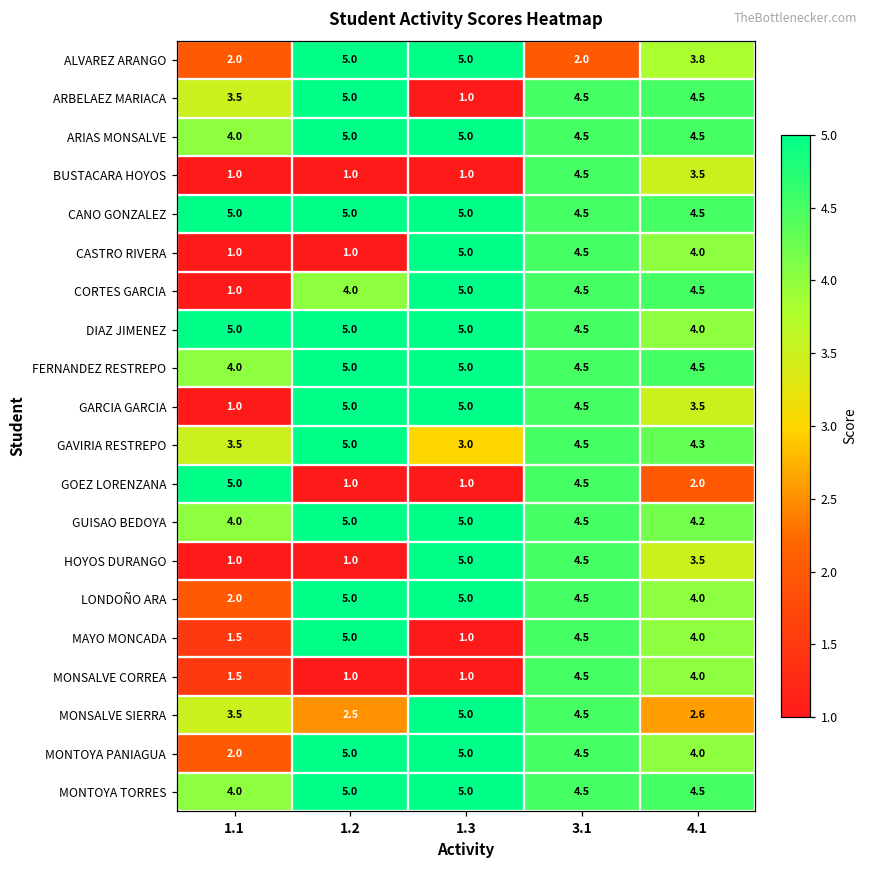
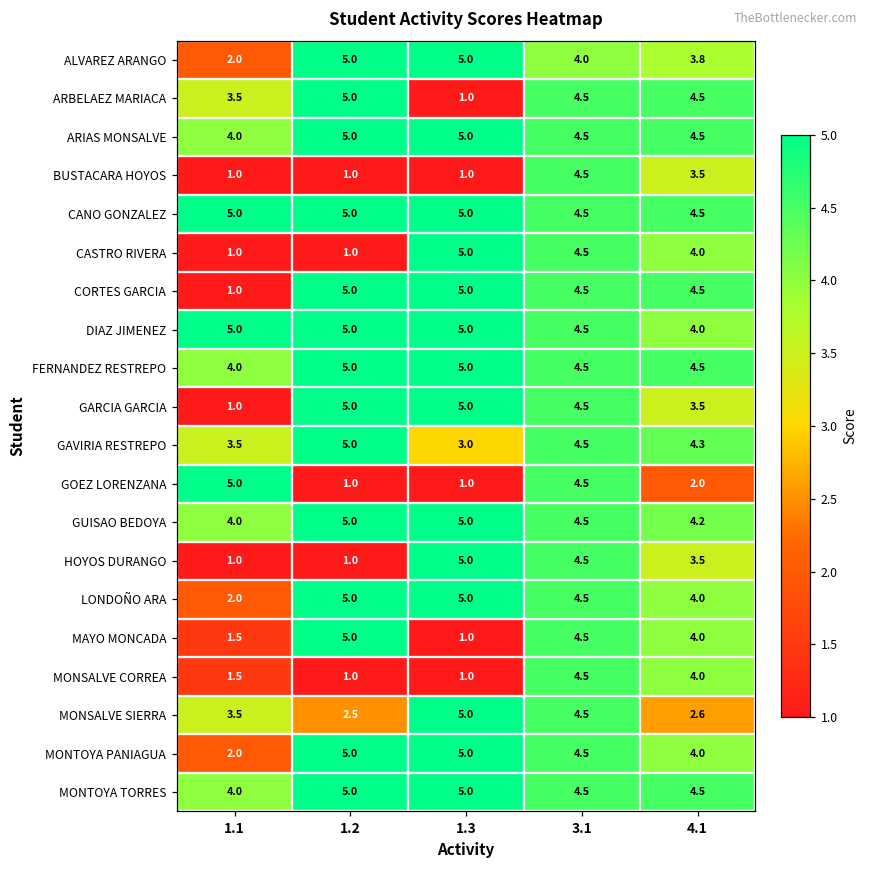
  {
    "ALVAREZ ARANGO": {
      "1.1": 2.0,
      "1.2": 5.0,
      "1.3": 5.0,
-     "3.1": 2.0,
+     "3.1": 4.0,
      "4.1": 3.8
    },
    "ARBELAEZ MARIACA": {
      "1.1": 3.5,
      "1.2": 5.0,
      "1.3": 1.0,
      "3.1": 4.5,
      "4.1": 4.5
    },
    "ARIAS MONSALVE": {
      "1.1": 4.0,
      "1.2": 5.0,
      "1.3": 5.0,
      "3.1": 4.5,
      "4.1": 4.5
    },
    "BUSTACARA HOYOS": {
      "1.1": 1.0,
      "1.2": 1.0,
      "1.3": 1.0,
      "3.1": 4.5,
      "4.1": 3.5
    },
    "CANO GONZALEZ": {
      "1.1": 5.0,
      "1.2": 5.0,
      "1.3": 5.0,
      "3.1": 4.5,
      "4.1": 4.5
    },
    "CASTRO RIVERA": {
      "1.1": 1.0,
      "1.2": 1.0,
      "1.3": 5.0,
      "3.1": 4.5,
      "4.1": 4.0
    },
    "CORTES GARCIA": {
      "1.1": 1.0,
-     "1.2": 4.0,
+     "1.2": 5.0,
      "1.3": 5.0,
      "3.1": 4.5,
      "4.1": 4.5
    },
    "DIAZ JIMENEZ": {
      "1.1": 5.0,
      "1.2": 5.0,
      "1.3": 5.0,
      "3.1": 4.5,
      "4.1": 4.0
    },
    "FERNANDEZ RESTREPO": {
      "1.1": 4.0,
      "1.2": 5.0,
      "1.3": 5.0,
      "3.1": 4.5,
      "4.1": 4.5
    },
    "GARCIA GARCIA": {
      "1.1": 1.0,
      "1.2": 5.0,
      "1.3": 5.0,
      "3.1": 4.5,
      "4.1": 3.5
    },
    "GAVIRIA RESTREPO": {
      "1.1": 3.5,
      "1.2": 5.0,
      "1.3": 3.0,
      "3.1": 4.5,
      "4.1": 4.3
    },
    "GOEZ LORENZANA": {
      "1.1": 5.0,
      "1.2": 1.0,
      "1.3": 1.0,
      "3.1": 4.5,
      "4.1": 2.0
    },
    "GUISAO BEDOYA": {
      "1.1": 4.0,
      "1.2": 5.0,
      "1.3": 5.0,
      "3.1": 4.5,
      "4.1": 4.2
    },
    "HOYOS DURANGO": {
      "1.1": 1.0,
      "1.2": 1.0,
      "1.3": 5.0,
      "3.1": 4.5,
      "4.1": 3.5
    },
    "LONDOÑO ARA": {
      "1.1": 2.0,
      "1.2": 5.0,
      "1.3": 5.0,
      "3.1": 4.5,
      "4.1": 4.0
    },
    "MAYO MONCADA": {
      "1.1": 1.5,
      "1.2": 5.0,
      "1.3": 1.0,
      "3.1": 4.5,
      "4.1": 4.0
    },
    "MONSALVE CORREA": {
      "1.1": 1.5,
      "1.2": 1.0,
      "1.3": 1.0,
      "3.1": 4.5,
      "4.1": 4.0
    },
    "MONSALVE SIERRA": {
      "1.1": 3.5,
      "1.2": 2.5,
      "1.3": 5.0,
      "3.1": 4.5,
      "4.1": 2.6
    },
    "MONTOYA PANIAGUA": {
      "1.1": 2.0,
      "1.2": 5.0,
      "1.3": 5.0,
      "3.1": 4.5,
      "4.1": 4.0
    },
    "MONTOYA TORRES": {
      "1.1": 4.0,
      "1.2": 5.0,
      "1.3": 5.0,
      "3.1": 4.5,
      "4.1": 4.5
    }
  }
